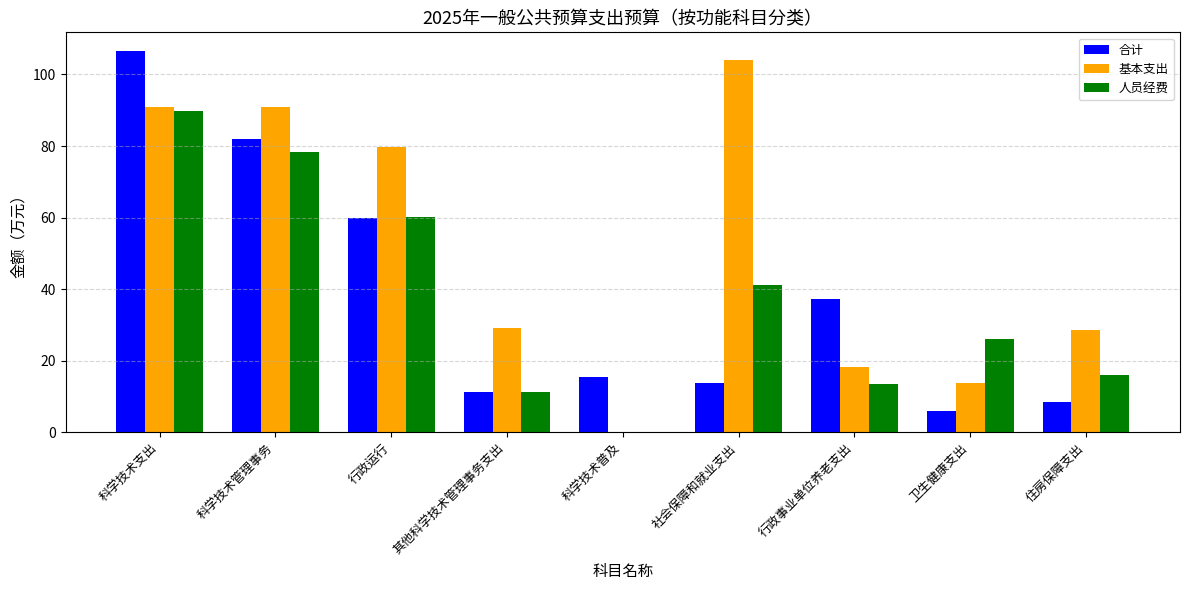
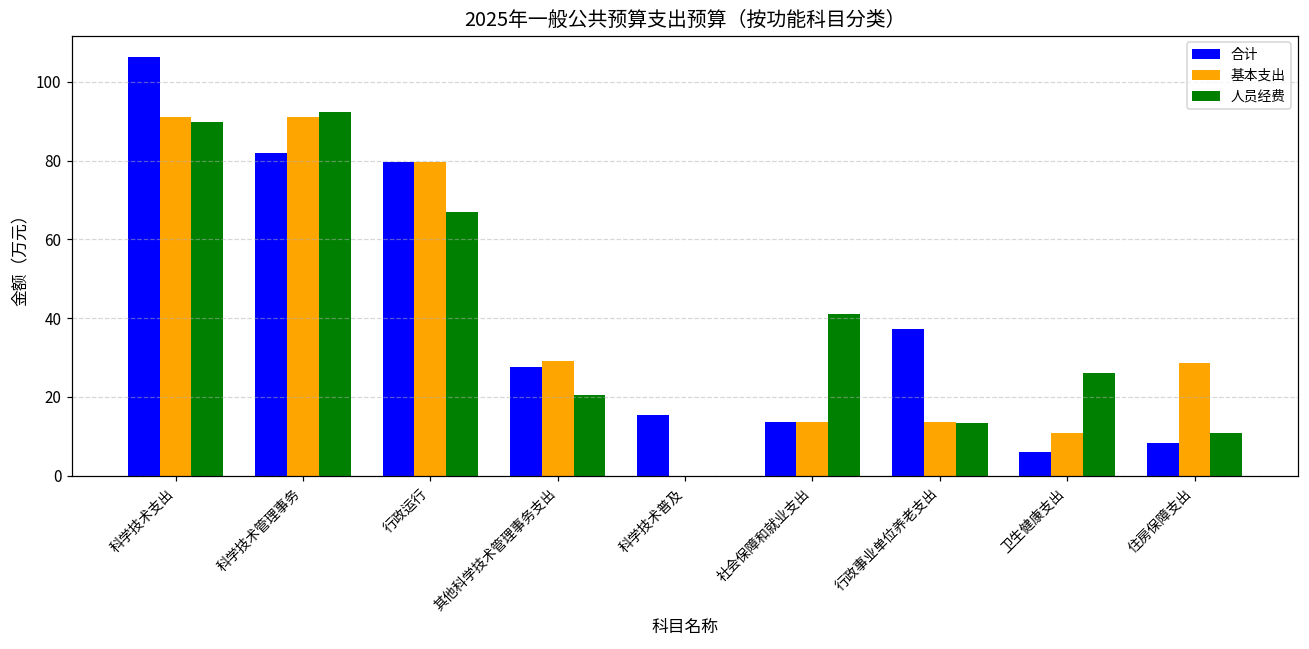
  {
    "合计": {
      "科学技术支出": 106,
      "科学技术管理事务": 82,
-     "行政运行": 60,
-     "其他科学技术管理事务支出": 11,
+     "行政运行": 80,
+     "其他科学技术管理事务支出": 27,
      "科学技术普及": 15,
      "社会保障和就业支出": 14,
      "行政事业单位养老支出": 37,
      "卫生健康支出": 6,
      "住房保障支出": 8
    },
    "基本支出": {
      "科学技术支出": 91,
      "科学技术管理事务": 91,
      "行政运行": 80,
      "其他科学技术管理事务支出": 29,
      "科学技术普及": 0,
-     "社会保障和就业支出": 104,
-     "行政事业单位养老支出": 18,
-     "卫生健康支出": 14,
+     "社会保障和就业支出": 14,
+     "行政事业单位养老支出": 14,
+     "卫生健康支出": 11,
      "住房保障支出": 29
    },
    "人员经费": {
      "科学技术支出": 90,
-     "科学技术管理事务": 78,
-     "行政运行": 60,
-     "其他科学技术管理事务支出": 11,
+     "科学技术管理事务": 92,
+     "行政运行": 67,
+     "其他科学技术管理事务支出": 20,
      "科学技术普及": 0,
      "社会保障和就业支出": 41,
      "行政事业单位养老支出": 14,
      "卫生健康支出": 26,
-     "住房保障支出": 16
+     "住房保障支出": 11
    }
  }
